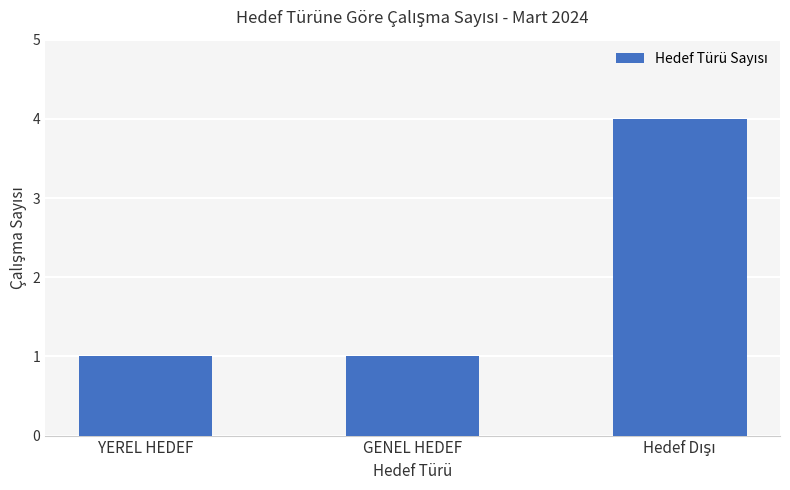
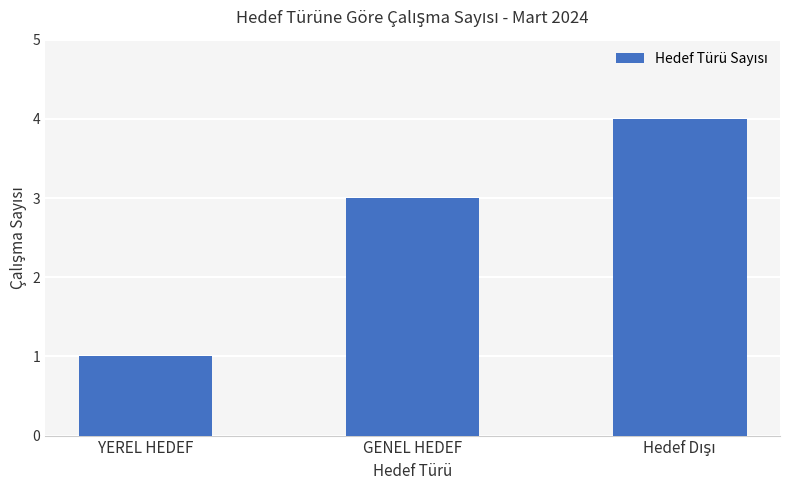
  {
    "YEREL HEDEF": 1,
-   "GENEL HEDEF": 1,
+   "GENEL HEDEF": 3,
    "Hedef Dışı": 4
  }
